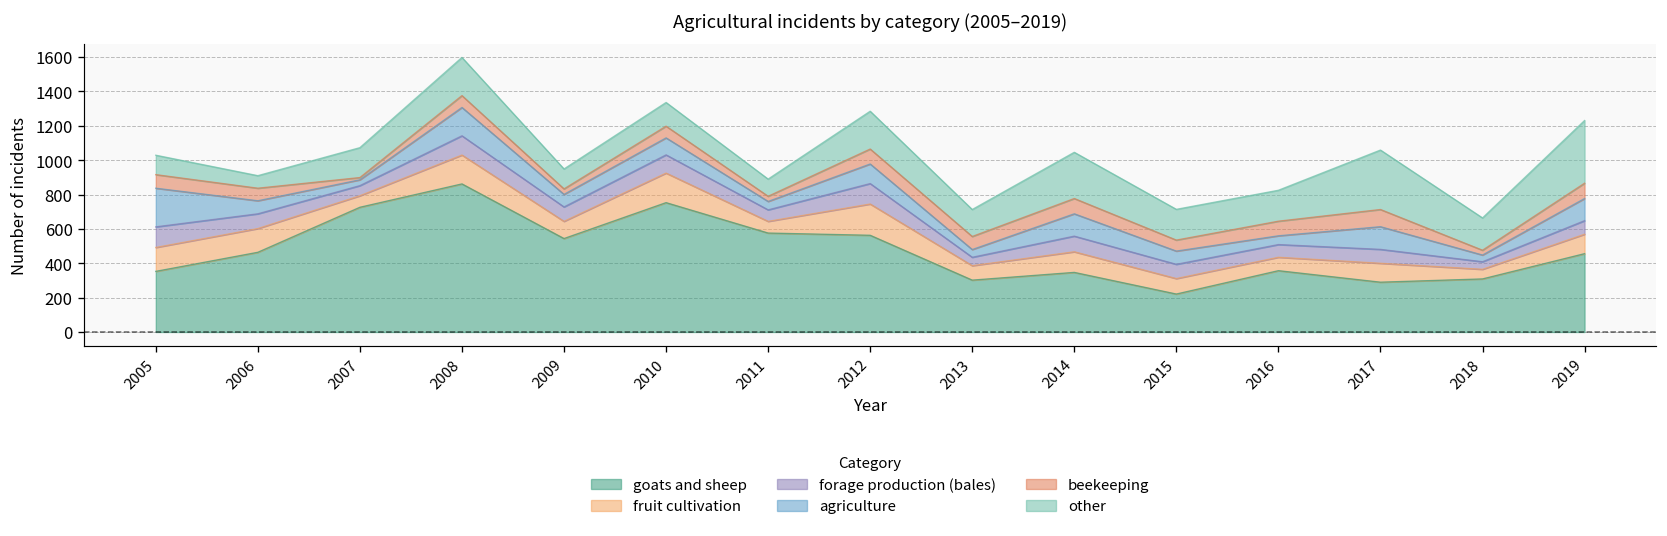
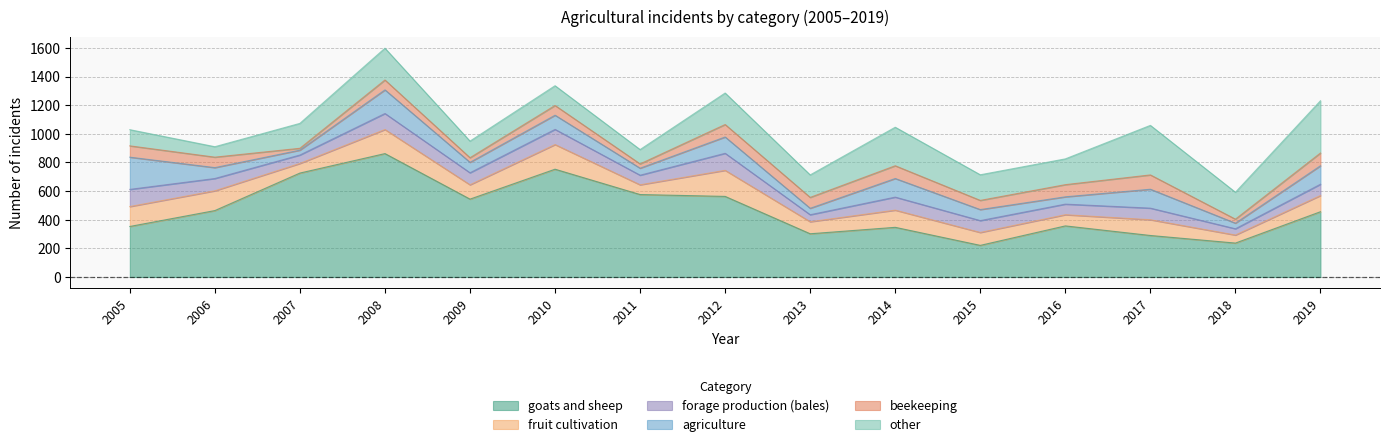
  {
    "goats and sheep": {
      "2005": 350,
      "2006": 460,
      "2007": 730,
      "2008": 860,
      "2009": 540,
      "2010": 750,
      "2011": 580,
      "2012": 560,
      "2013": 300,
      "2014": 350,
      "2015": 220,
      "2016": 360,
      "2017": 290,
-     "2018": 310,
+     "2018": 240,
      "2019": 460
    }
  }
